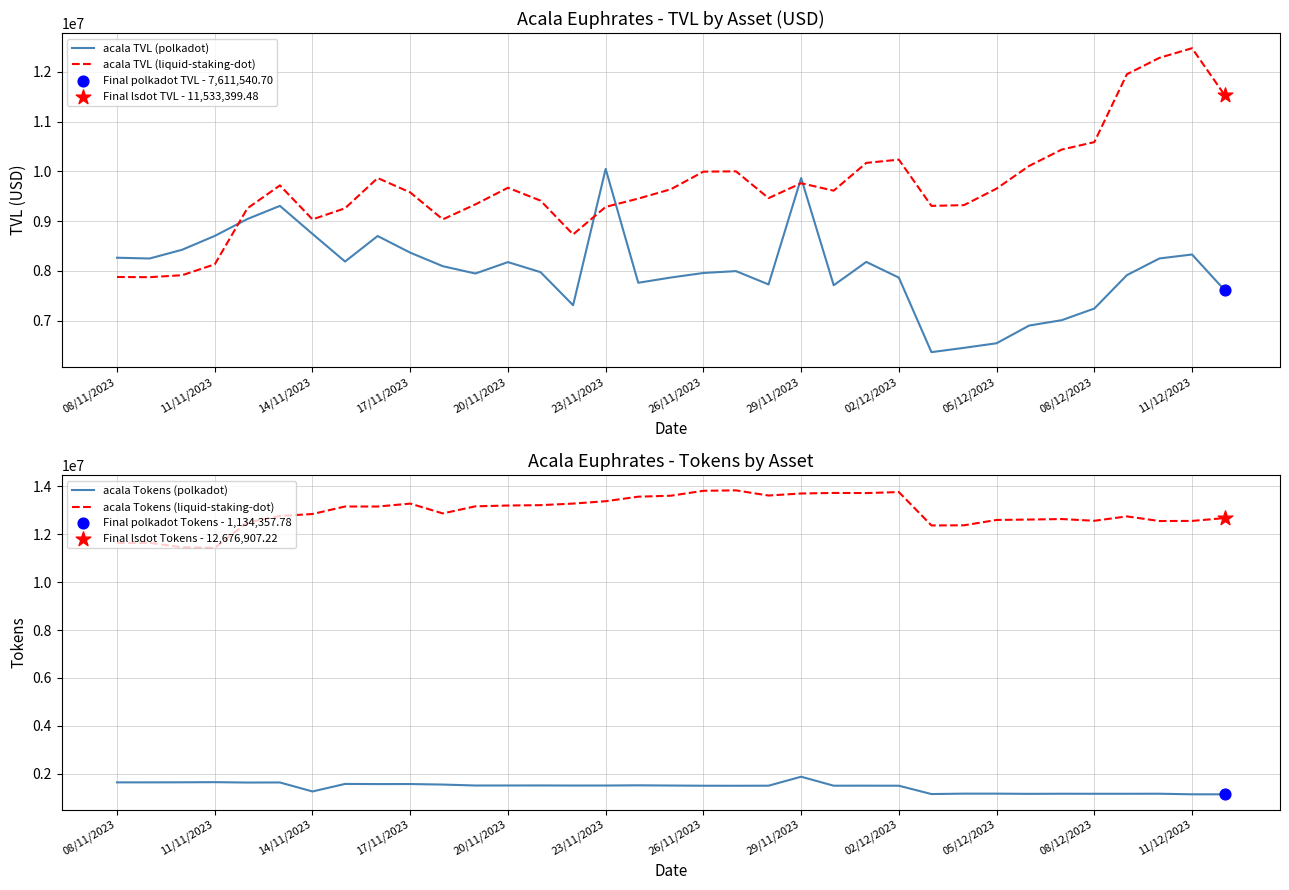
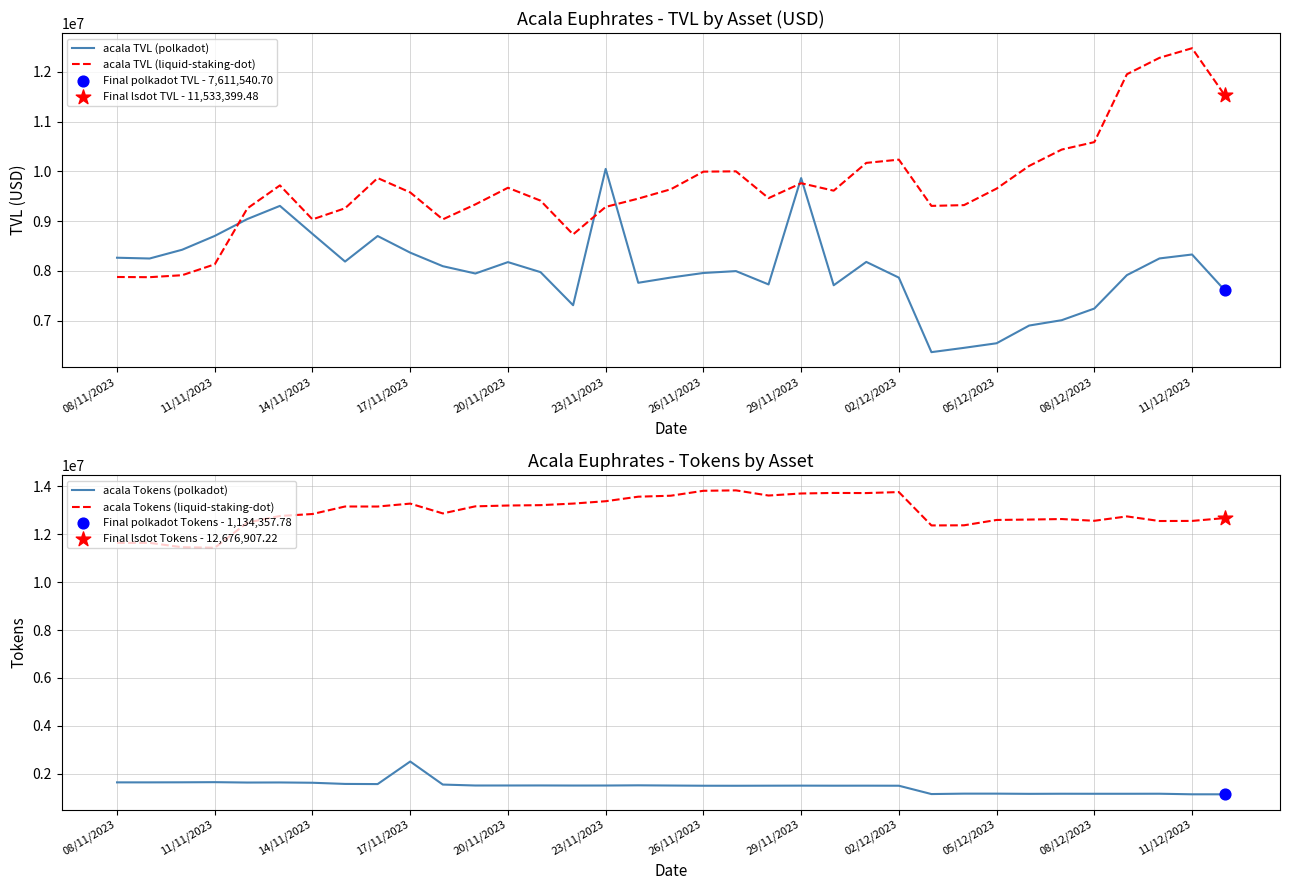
  {
    "Acala Euphrates - TVL by Asset (USD)": {
      "acala TVL (polkadot)": {
        "08/11/2023": 8300000,
        "11/11/2023": 8700000,
        "14/11/2023": 8700000,
        "17/11/2023": 8400000,
        "20/11/2023": 8200000,
        "23/11/2023": 10000000,
        "26/11/2023": 8000000,
        "29/11/2023": 9900000,
        "02/12/2023": 7900000,
        "05/12/2023": 6500000,
        "08/12/2023": 7200000,
        "11/12/2023": 8300000
      }
    },
    "Acala Euphrates - Tokens by Asset": {
      "acala Tokens (polkadot)": {
        "08/11/2023": 1600000,
        "11/11/2023": 1600000,
-       "14/11/2023": 1300000,
-       "17/11/2023": 1600000,
+       "14/11/2023": 1600000,
+       "17/11/2023": 2500000,
        "20/11/2023": 1500000,
        "23/11/2023": 1500000,
        "26/11/2023": 1500000,
-       "29/11/2023": 1900000,
+       "29/11/2023": 1500000,
        "02/12/2023": 1500000,
        "05/12/2023": 1200000,
        "08/12/2023": 1200000,
        "11/12/2023": 1100000
      }
    }
  }
